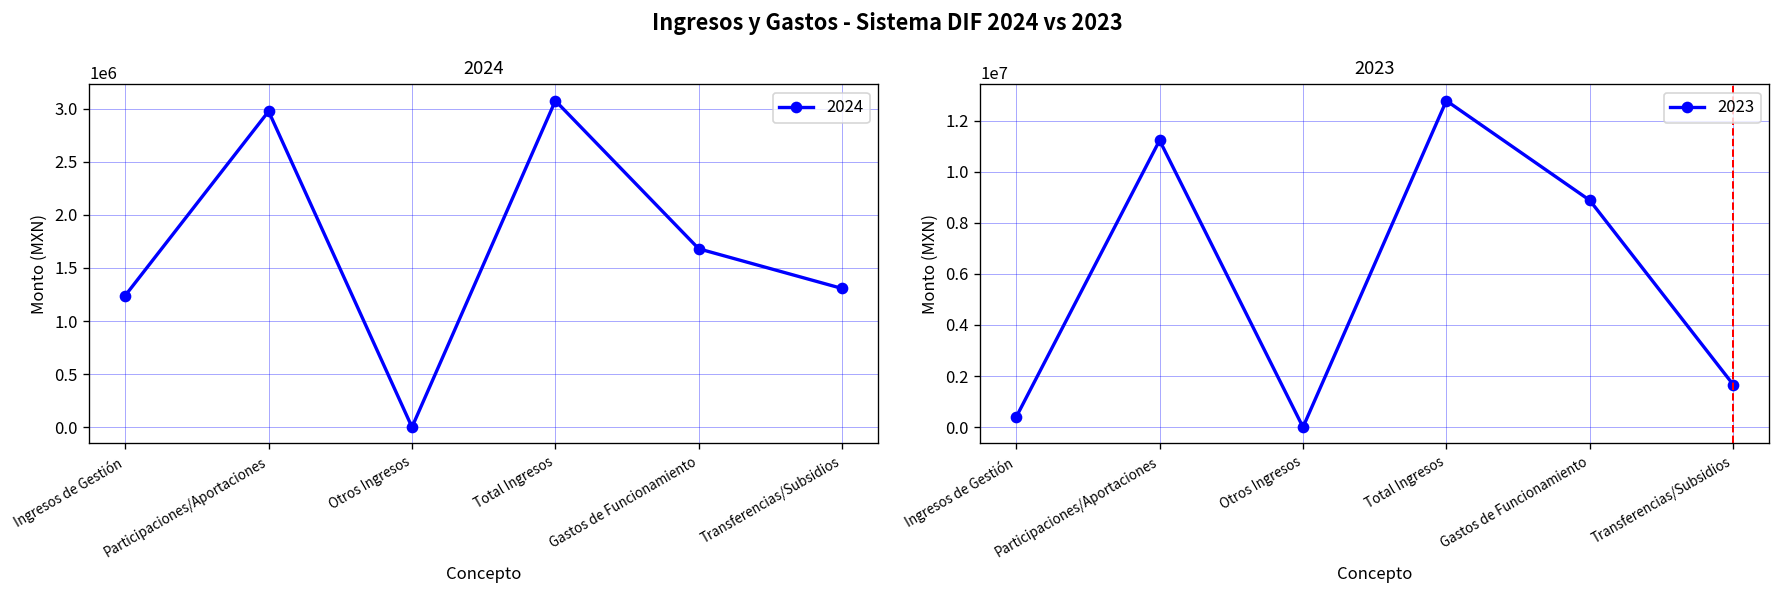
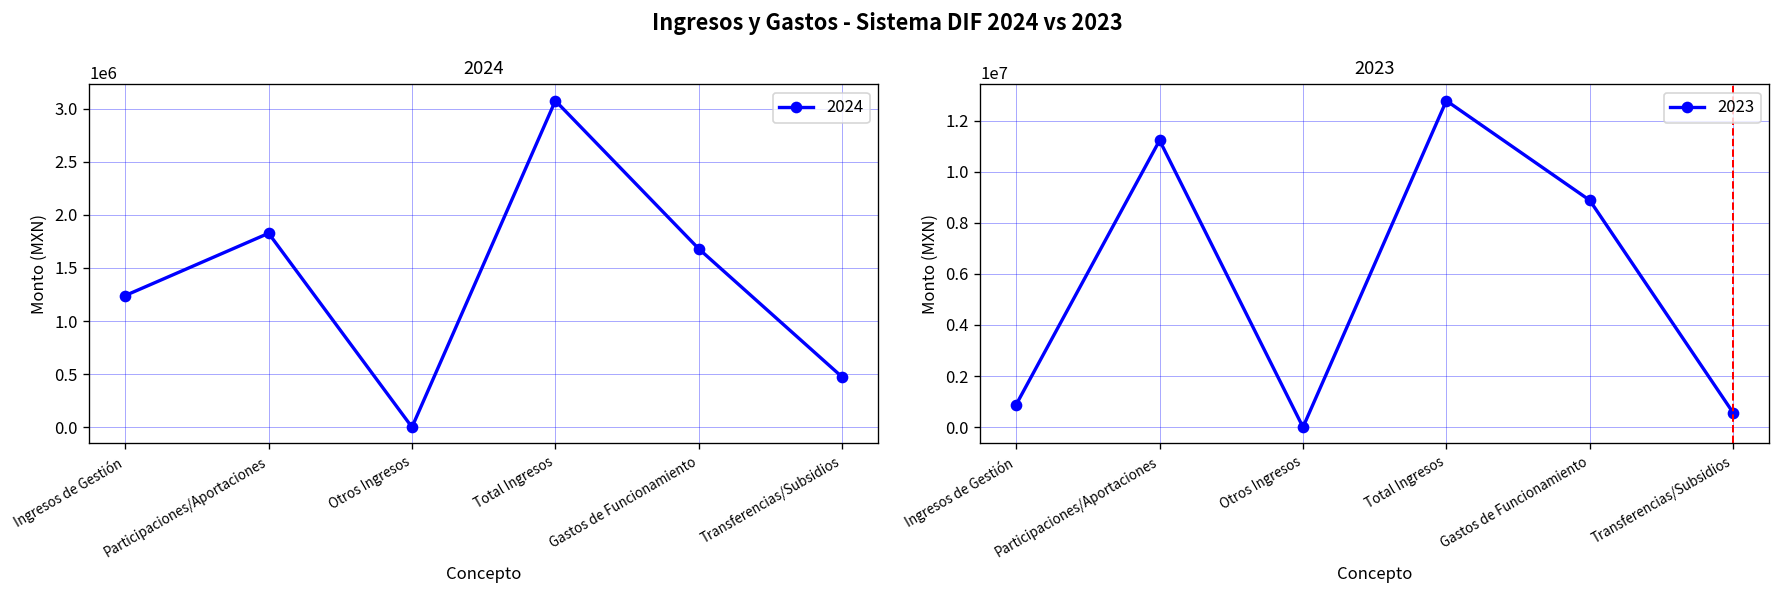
  {
    "2024": {
      "Ingresos de Gestión": 1200000,
-     "Participaciones/Aportaciones": 3000000,
+     "Participaciones/Aportaciones": 1800000,
      "Otros Ingresos": 0,
      "Total Ingresos": 3100000,
      "Gastos de Funcionamiento": 1700000,
-     "Transferencias/Subsidios": 1300000
+     "Transferencias/Subsidios": 500000
    },
    "2023": {
-     "Ingresos de Gestión": 400000,
+     "Ingresos de Gestión": 900000,
      "Participaciones/Aportaciones": 11200000,
      "Otros Ingresos": 0,
      "Total Ingresos": 12800000,
      "Gastos de Funcionamiento": 8900000,
-     "Transferencias/Subsidios": 1700000
+     "Transferencias/Subsidios": 600000
    }
  }
